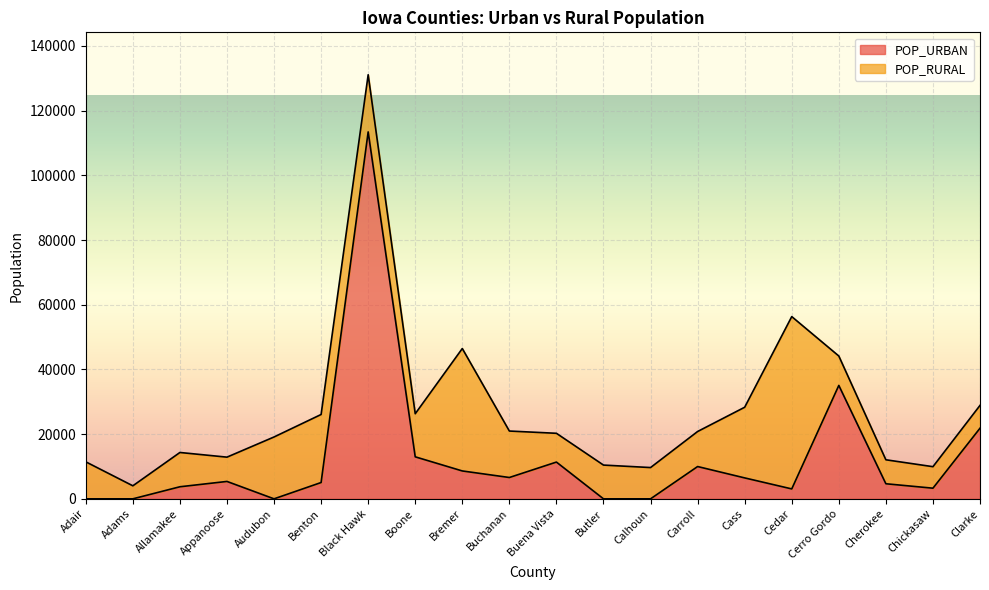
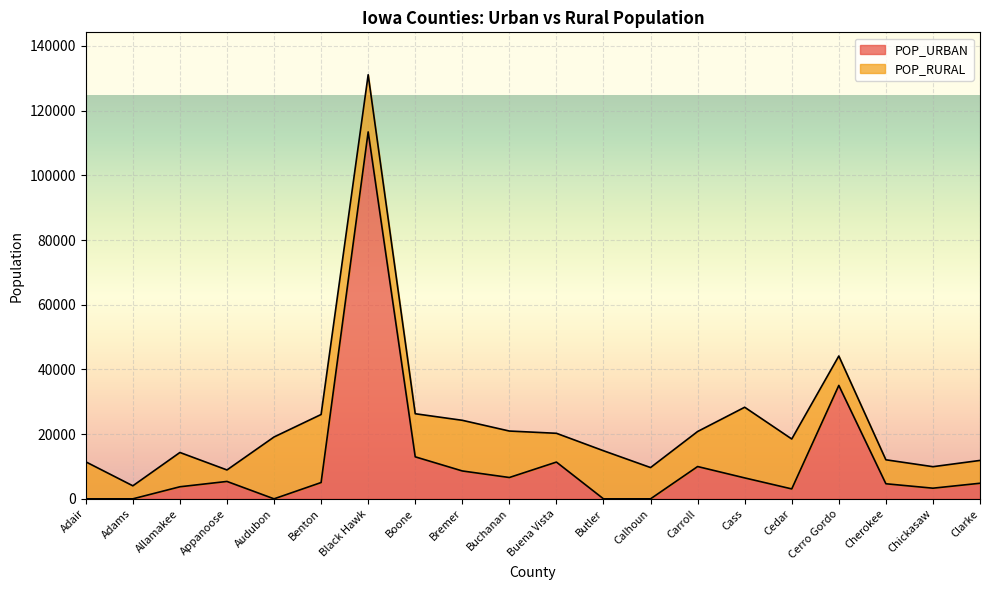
  {
    "POP_URBAN": {
      "Adair": 0,
      "Adams": 0,
      "Allamakee": 4000,
      "Appanoose": 5000,
      "Audubon": 0,
      "Benton": 5000,
      "Black Hawk": 113000,
      "Boone": 13000,
      "Bremer": 9000,
      "Buchanan": 7000,
      "Buena Vista": 11000,
      "Butler": 0,
      "Calhoun": 0,
      "Carroll": 10000,
      "Cass": 6000,
      "Cedar": 3000,
      "Cerro Gordo": 35000,
      "Cherokee": 5000,
      "Chickasaw": 3000,
-     "Clarke": 22000
+     "Clarke": 5000
    },
    "POP_RURAL": {
      "Adair": 11000,
      "Adams": 4000,
      "Allamakee": 11000,
-     "Appanoose": 8000,
+     "Appanoose": 4000,
      "Audubon": 19000,
      "Benton": 21000,
      "Black Hawk": 18000,
      "Boone": 13000,
-     "Bremer": 38000,
+     "Bremer": 16000,
      "Buchanan": 14000,
      "Buena Vista": 9000,
-     "Butler": 10000,
+     "Butler": 15000,
      "Calhoun": 10000,
      "Carroll": 11000,
      "Cass": 22000,
-     "Cedar": 53000,
+     "Cedar": 15000,
      "Cerro Gordo": 9000,
      "Cherokee": 7000,
      "Chickasaw": 7000,
      "Clarke": 7000
    }
  }
